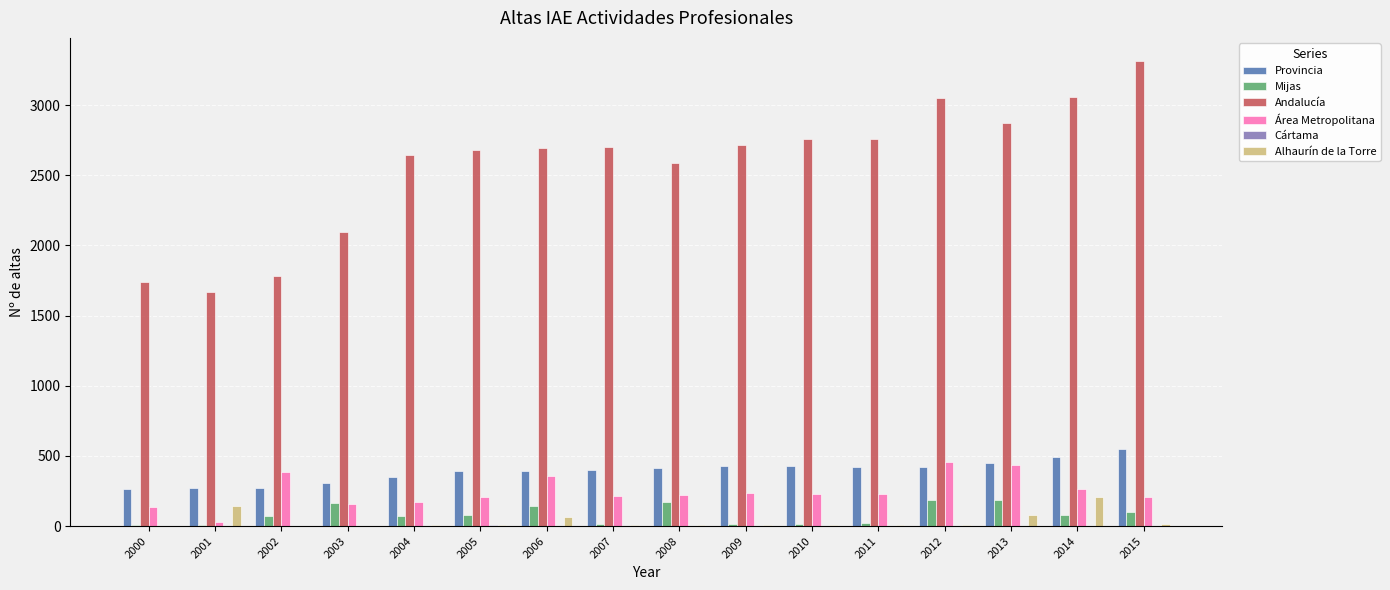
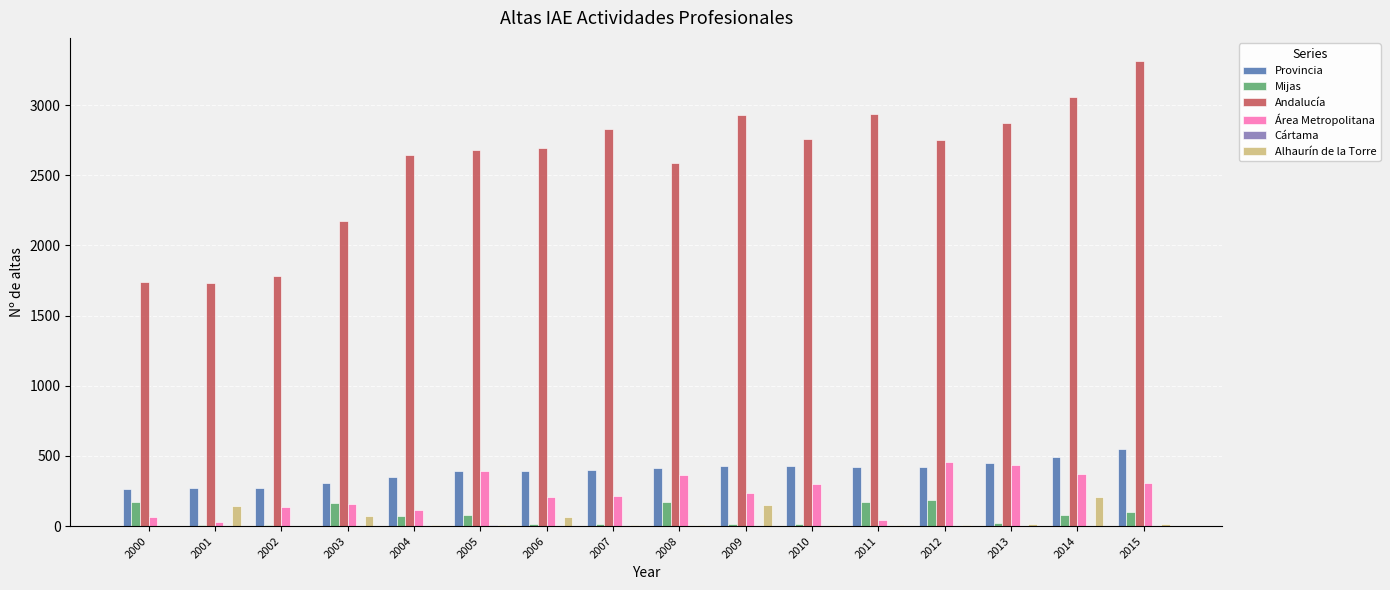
  {
    "Mijas": {
-     "2000": 10,
-     "2002": 70,
+     "2000": 170,
+     "2002": 10,
      "2003": 160,
      "2004": 70,
      "2005": 80,
-     "2006": 140,
+     "2006": 10,
      "2008": 170,
      "2009": 20,
      "2010": 20,
-     "2011": 20,
+     "2011": 170,
      "2012": 190,
-     "2013": 190,
+     "2013": 20,
      "2014": 80,
      "2015": 100
    },
    "Andalucía": {
      "2000": 1740,
-     "2001": 1670,
+     "2001": 1730,
      "2002": 1780,
-     "2003": 2100,
+     "2003": 2180,
      "2004": 2650,
      "2005": 2680,
      "2006": 2700,
-     "2007": 2700,
+     "2007": 2830,
      "2008": 2590,
-     "2009": 2710,
+     "2009": 2930,
      "2010": 2760,
-     "2011": 2760,
-     "2012": 3050,
+     "2011": 2930,
+     "2012": 2750,
      "2013": 2870,
      "2014": 3060,
      "2015": 3310
    },
    "Área Metropolitana": {
-     "2000": 140,
+     "2000": 60,
      "2001": 30,
-     "2002": 390,
+     "2002": 140,
      "2003": 160,
-     "2004": 170,
-     "2005": 210,
-     "2006": 360,
+     "2004": 120,
+     "2005": 390,
+     "2006": 210,
      "2007": 220,
-     "2008": 220,
+     "2008": 370,
      "2009": 230,
-     "2010": 230,
-     "2011": 230,
+     "2010": 300,
+     "2011": 50,
      "2012": 460,
      "2013": 430,
-     "2014": 270,
-     "2015": 210
+     "2014": 370,
+     "2015": 300
    },
    "Alhaurín de la Torre": {
      "2001": 150,
-     "2003": 0,
+     "2003": 70,
      "2006": 70,
-     "2009": 10,
-     "2013": 80,
+     "2009": 150,
+     "2013": 10,
      "2014": 210
    }
  }
